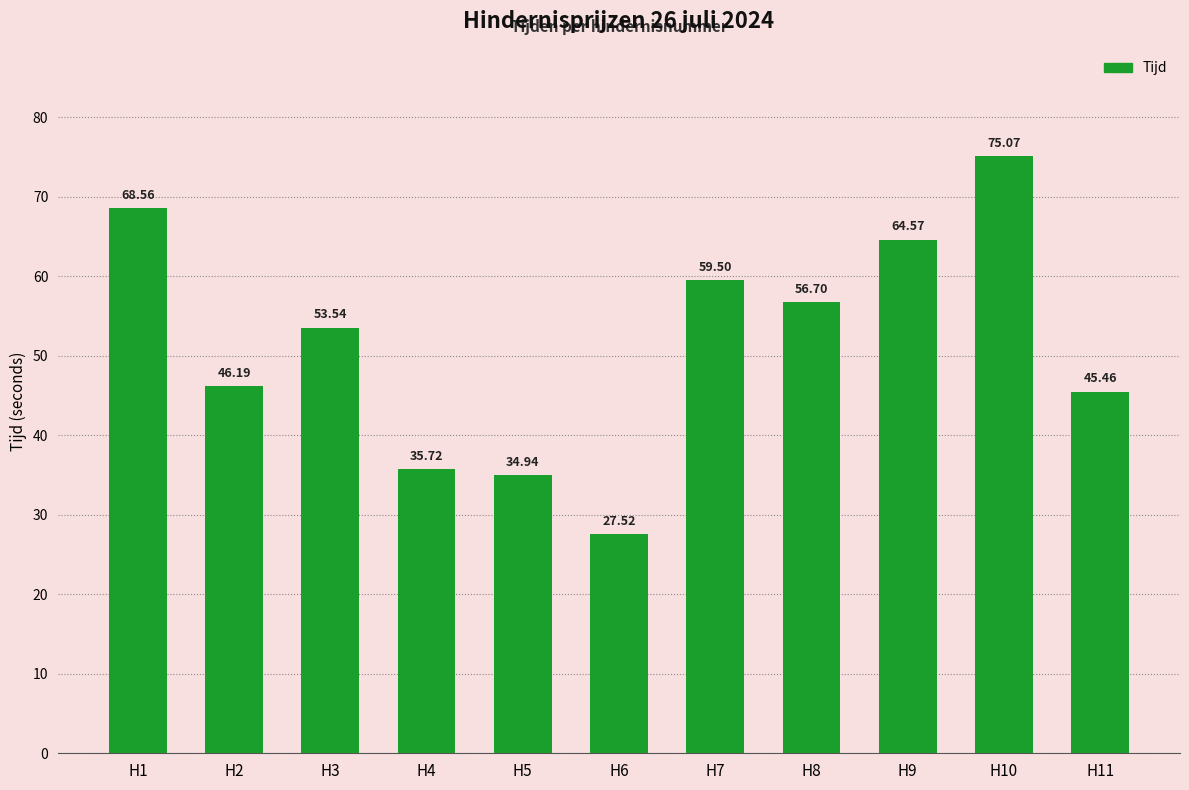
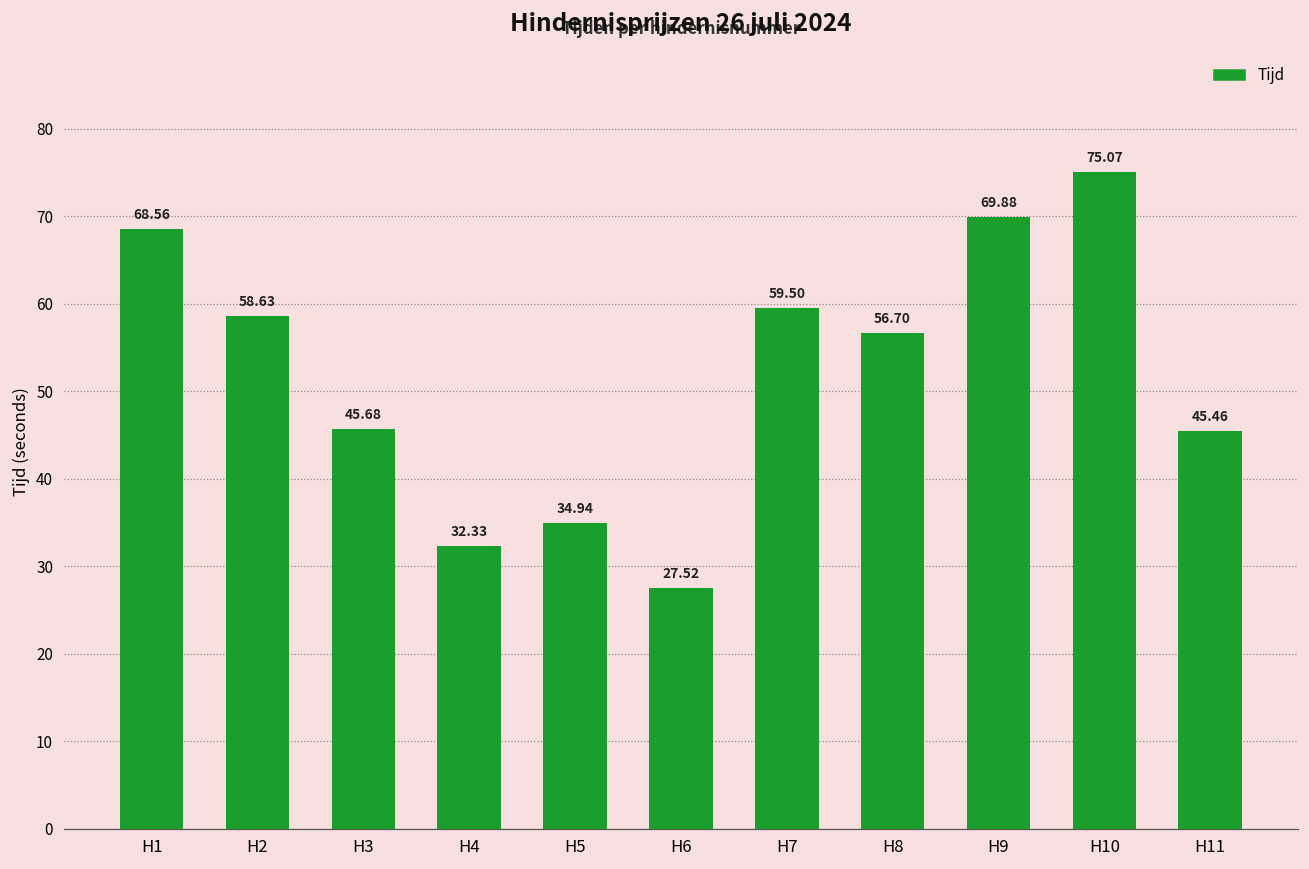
  {
    "H1": 68.56,
-   "H2": 46.19,
-   "H3": 53.54,
-   "H4": 35.72,
+   "H2": 58.63,
+   "H3": 45.68,
+   "H4": 32.33,
    "H5": 34.94,
    "H6": 27.52,
    "H7": 59.50,
    "H8": 56.70,
-   "H9": 64.57,
+   "H9": 69.88,
    "H10": 75.07,
    "H11": 45.46
  }
